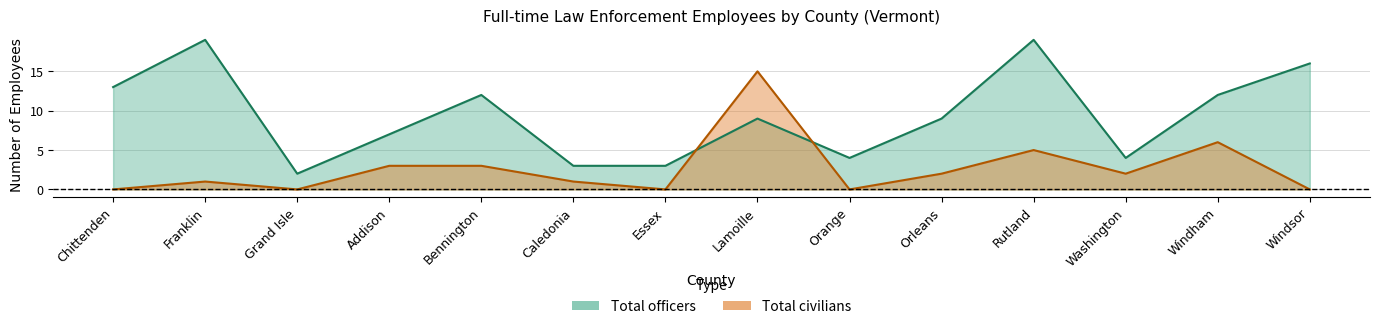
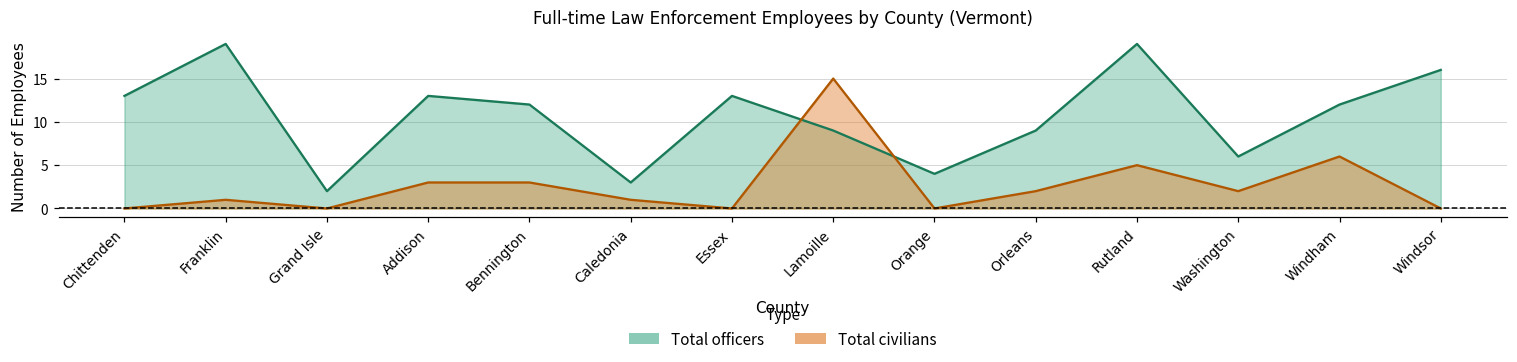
  {
    "Total officers": {
      "Chittenden": 13,
      "Franklin": 19,
      "Grand Isle": 2,
-     "Addison": 7,
+     "Addison": 13,
      "Bennington": 12,
      "Caledonia": 3,
-     "Essex": 3,
+     "Essex": 13,
      "Lamoille": 9,
      "Orange": 4,
      "Orleans": 9,
      "Rutland": 19,
-     "Washington": 4,
+     "Washington": 6,
      "Windham": 12,
      "Windsor": 16
    },
    "Total civilians": {
      "Chittenden": 0,
      "Franklin": 1,
      "Grand Isle": 0,
      "Addison": 3,
      "Bennington": 3,
      "Caledonia": 1,
      "Essex": 0,
      "Lamoille": 15,
      "Orange": 0,
      "Orleans": 2,
      "Rutland": 5,
      "Washington": 2,
      "Windham": 6,
      "Windsor": 0
    }
  }
